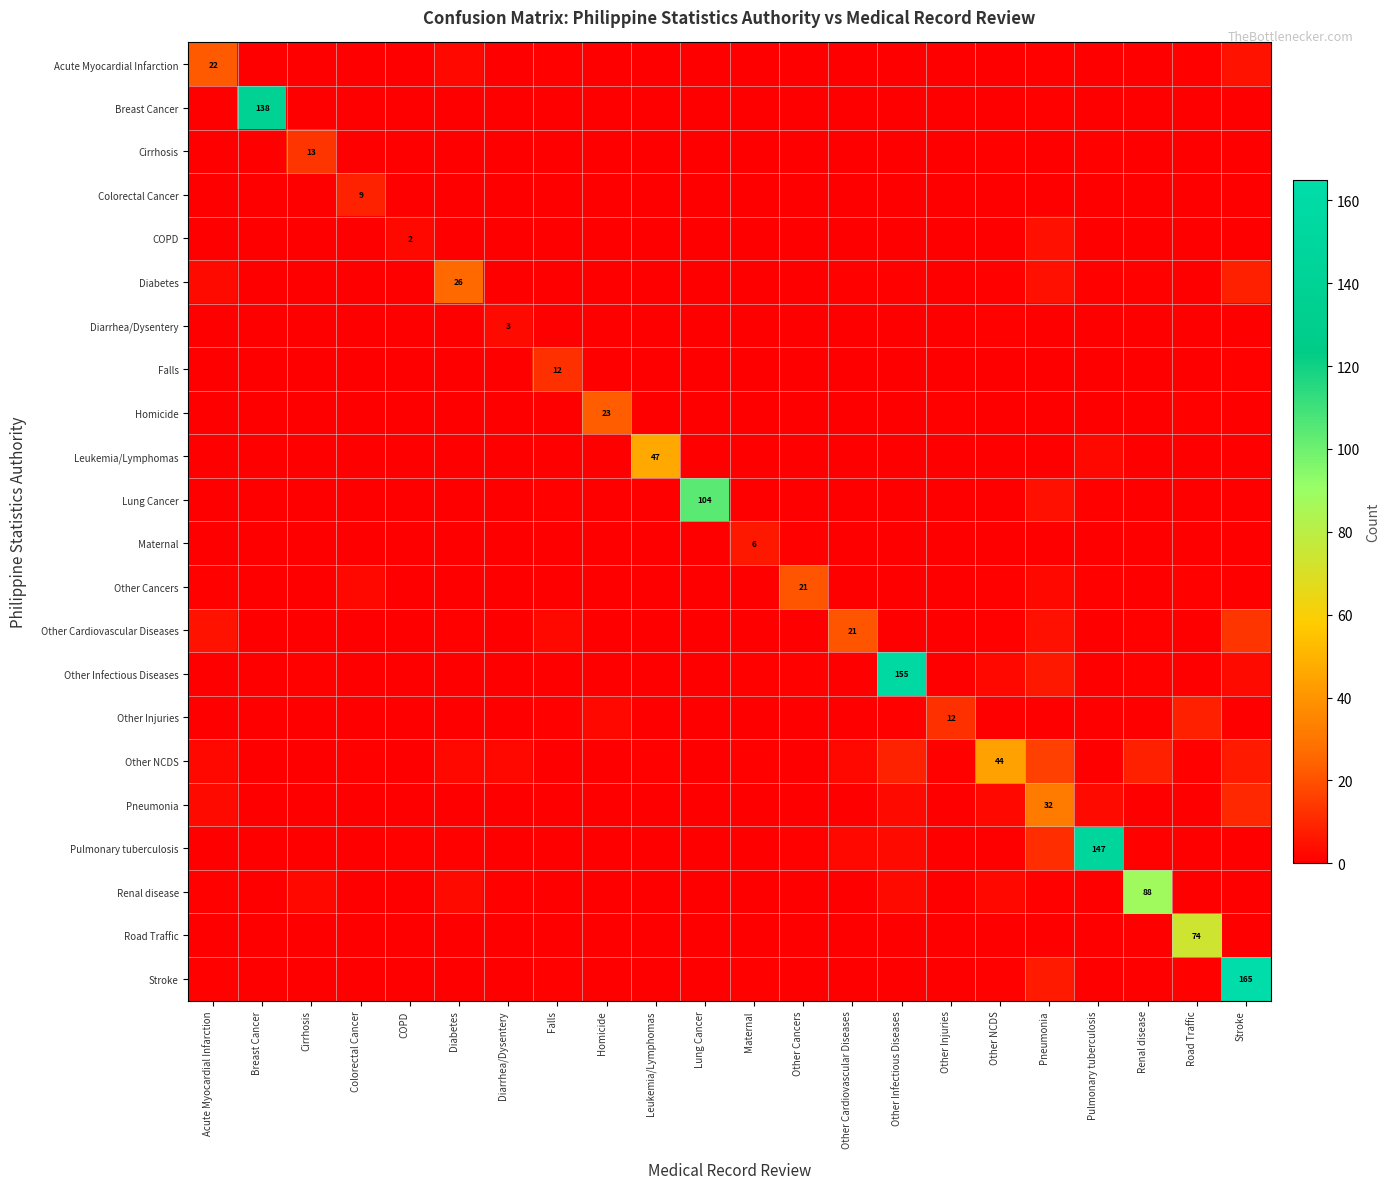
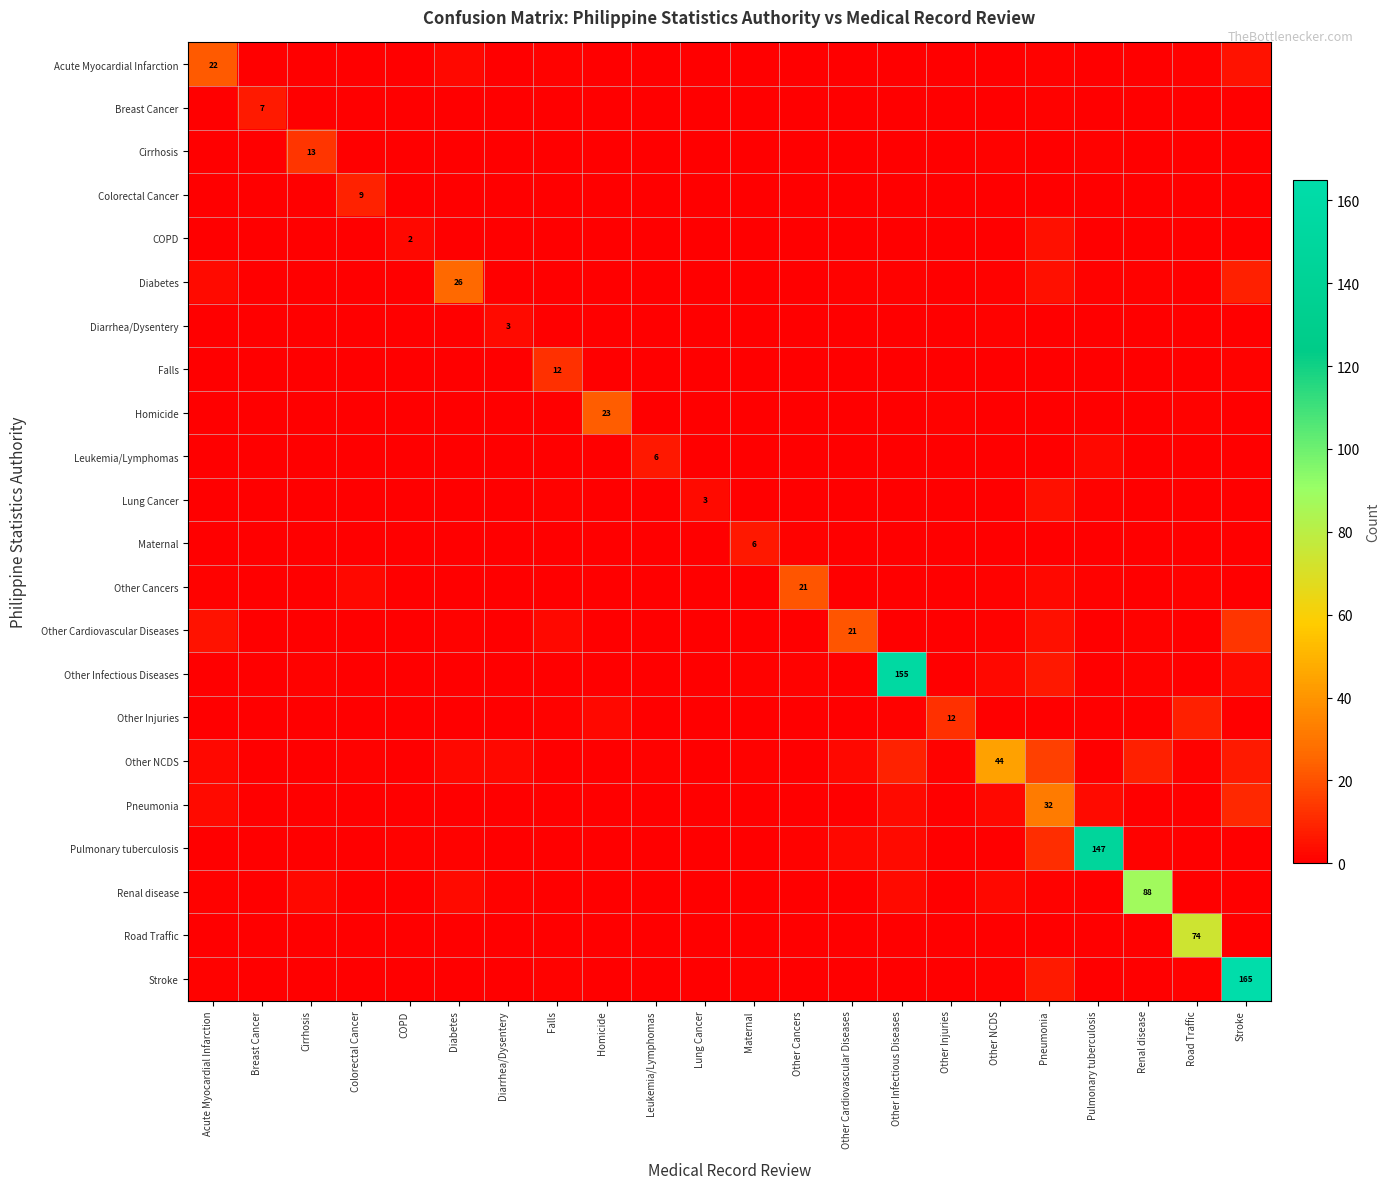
  {
    "Acute Myocardial Infarction": {
      "Acute Myocardial Infarction": 22
    },
    "Breast Cancer": {
-     "Breast Cancer": 138
+     "Breast Cancer": 7
    },
    "Cirrhosis": {
      "Cirrhosis": 13
    },
    "Colorectal Cancer": {
      "Colorectal Cancer": 9
    },
    "COPD": {
      "COPD": 2
    },
    "Diabetes": {
      "Diabetes": 26
    },
    "Diarrhea/Dysentery": {
      "Diarrhea/Dysentery": 3
    },
    "Falls": {
      "Falls": 12
    },
    "Homicide": {
      "Homicide": 23
    },
    "Leukemia/Lymphomas": {
-     "Leukemia/Lymphomas": 47
+     "Leukemia/Lymphomas": 6
    },
    "Lung Cancer": {
-     "Lung Cancer": 104
+     "Lung Cancer": 3
    },
    "Maternal": {
      "Maternal": 6
    },
    "Other Cancers": {
      "Other Cancers": 21
    },
    "Other Cardiovascular Diseases": {
      "Other Cardiovascular Diseases": 21
    },
    "Other Infectious Diseases": {
      "Other Infectious Diseases": 155
    },
    "Other Injuries": {
      "Other Injuries": 12
    },
    "Other NCDS": {
      "Other NCDS": 44
    },
    "Pneumonia": {
      "Pneumonia": 32
    },
    "Pulmonary tuberculosis": {
      "Pulmonary tuberculosis": 147
    },
    "Renal disease": {
      "Renal disease": 88
    },
    "Road Traffic": {
      "Road Traffic": 74
    },
    "Stroke": {
      "Stroke": 165
    }
  }
